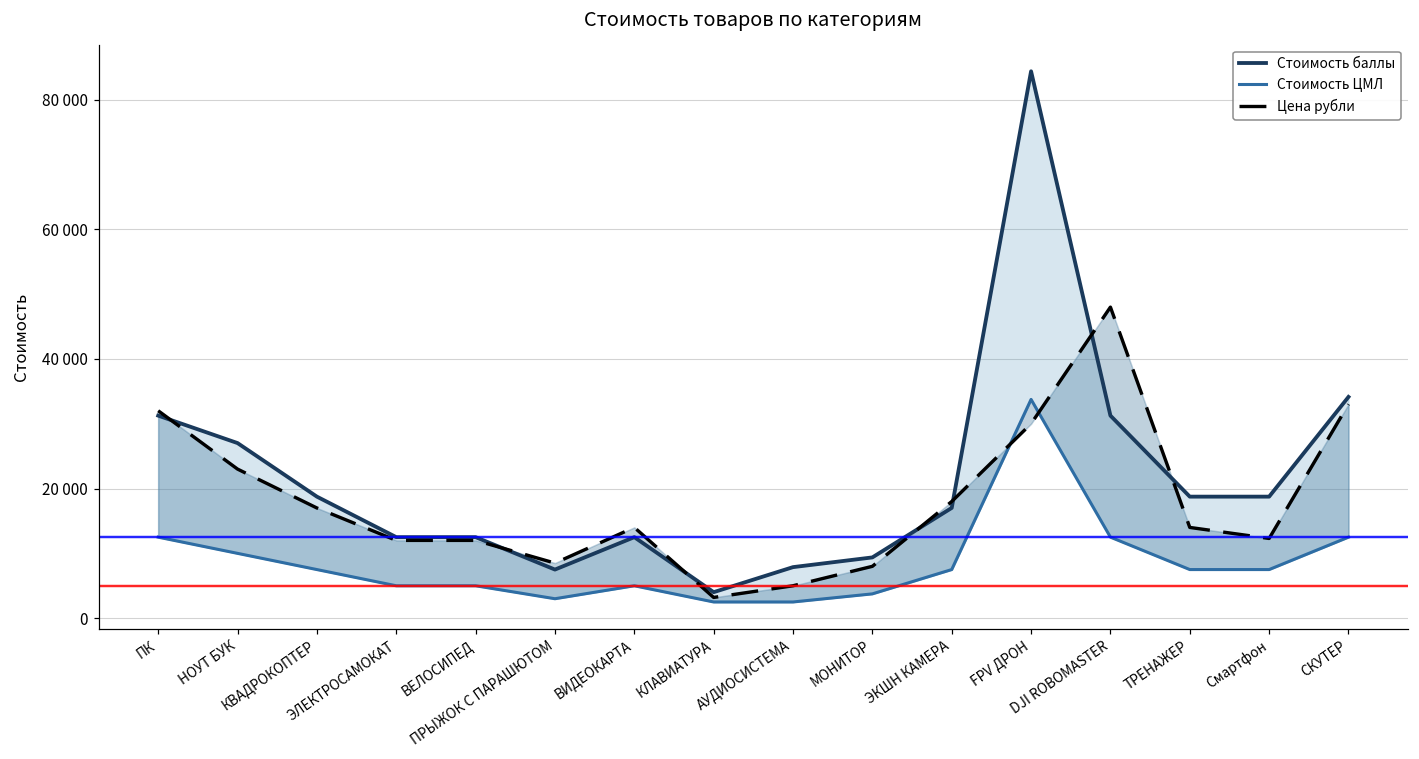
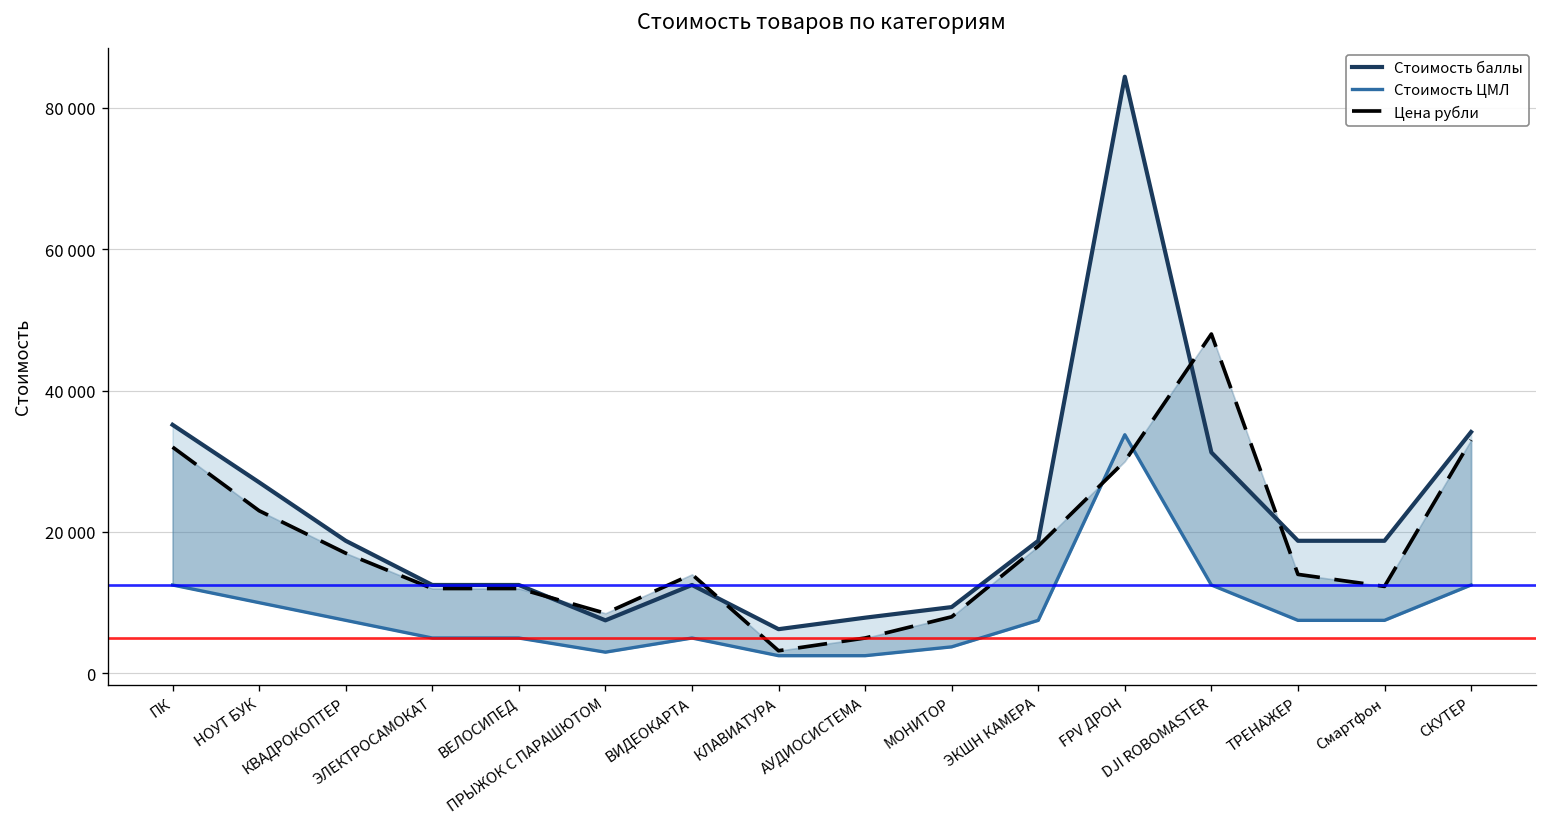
  {
    "Стоимость баллы": {
-     "ПК": 31000,
+     "ПК": 35000,
      "НОУТ БУК": 27000,
      "КВАДРОКОПТЕР": 19000,
      "ЭЛЕКТРОСАМОКАТ": 13000,
      "ВЕЛОСИПЕД": 13000,
      "ПРЫЖОК С ПАРАШЮТОМ": 8000,
      "ВИДЕОКАРТА": 13000,
-     "КЛАВИАТУРА": 4000,
+     "КЛАВИАТУРА": 6000,
      "АУДИОСИСТЕМА": 8000,
      "МОНИТОР": 9000,
-     "ЭКШН КАМЕРА": 17000,
+     "ЭКШН КАМЕРА": 19000,
      "FPV ДРОН": 84000,
      "DJI ROBOMASTER": 31000,
      "ТРЕНАЖЕР": 19000,
      "Смартфон": 19000,
      "СКУТЕР": 34000
    },
    "Цена рубли": {
      "FPV ДРОН": 30000
    }
  }
